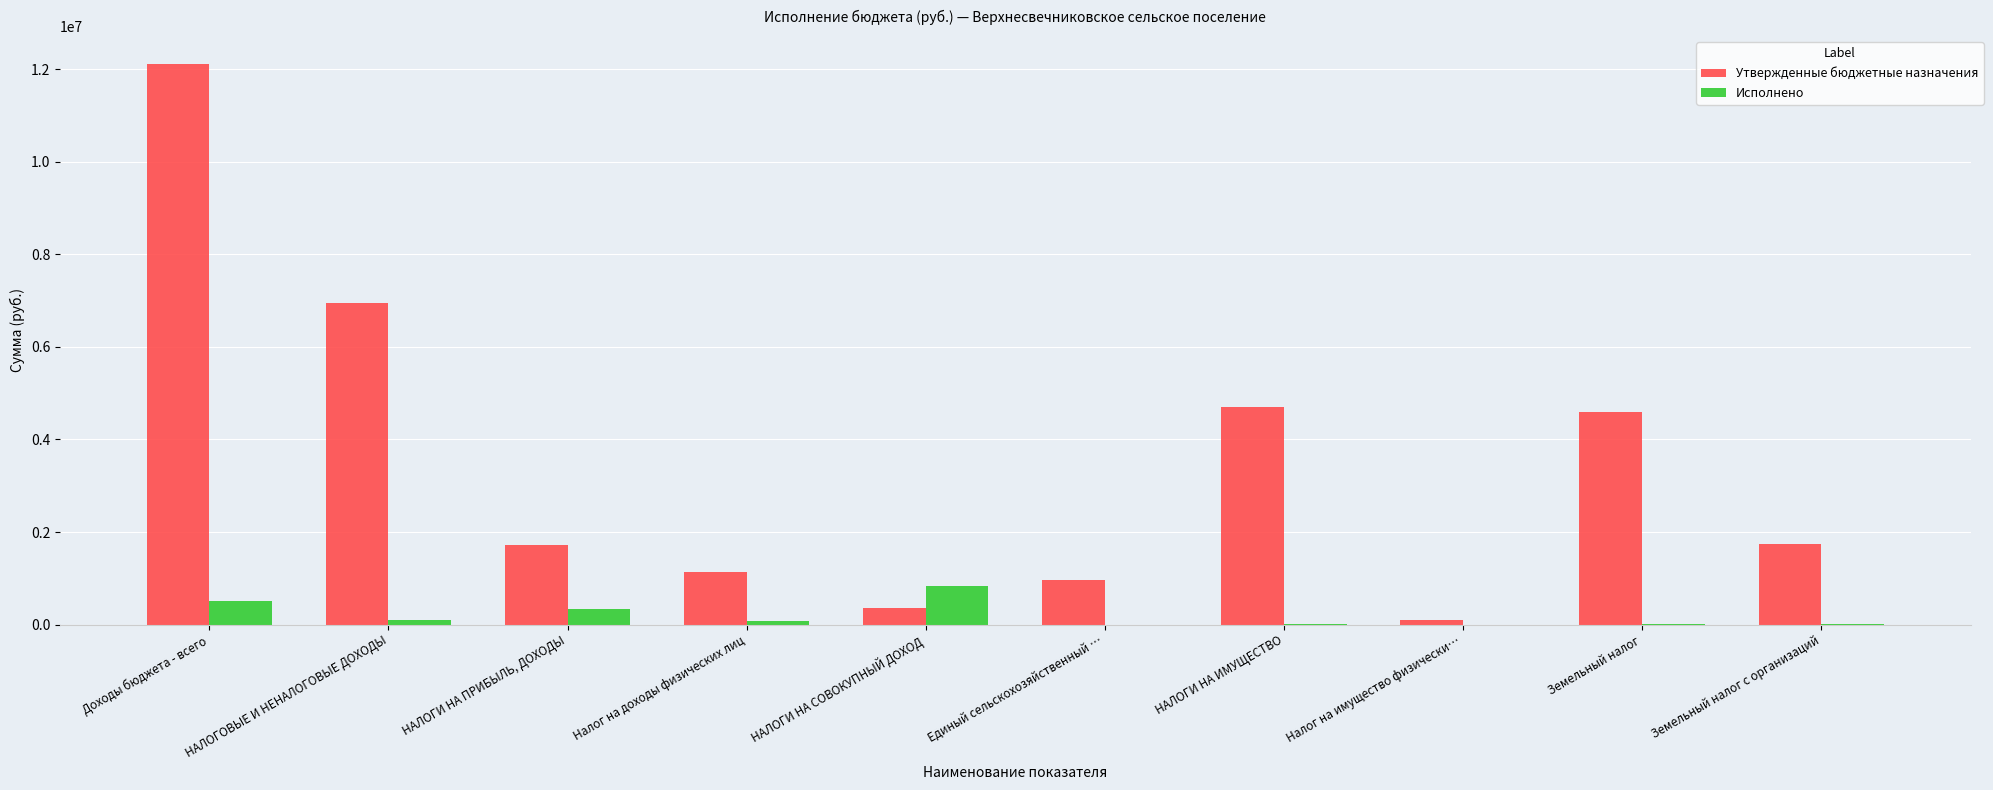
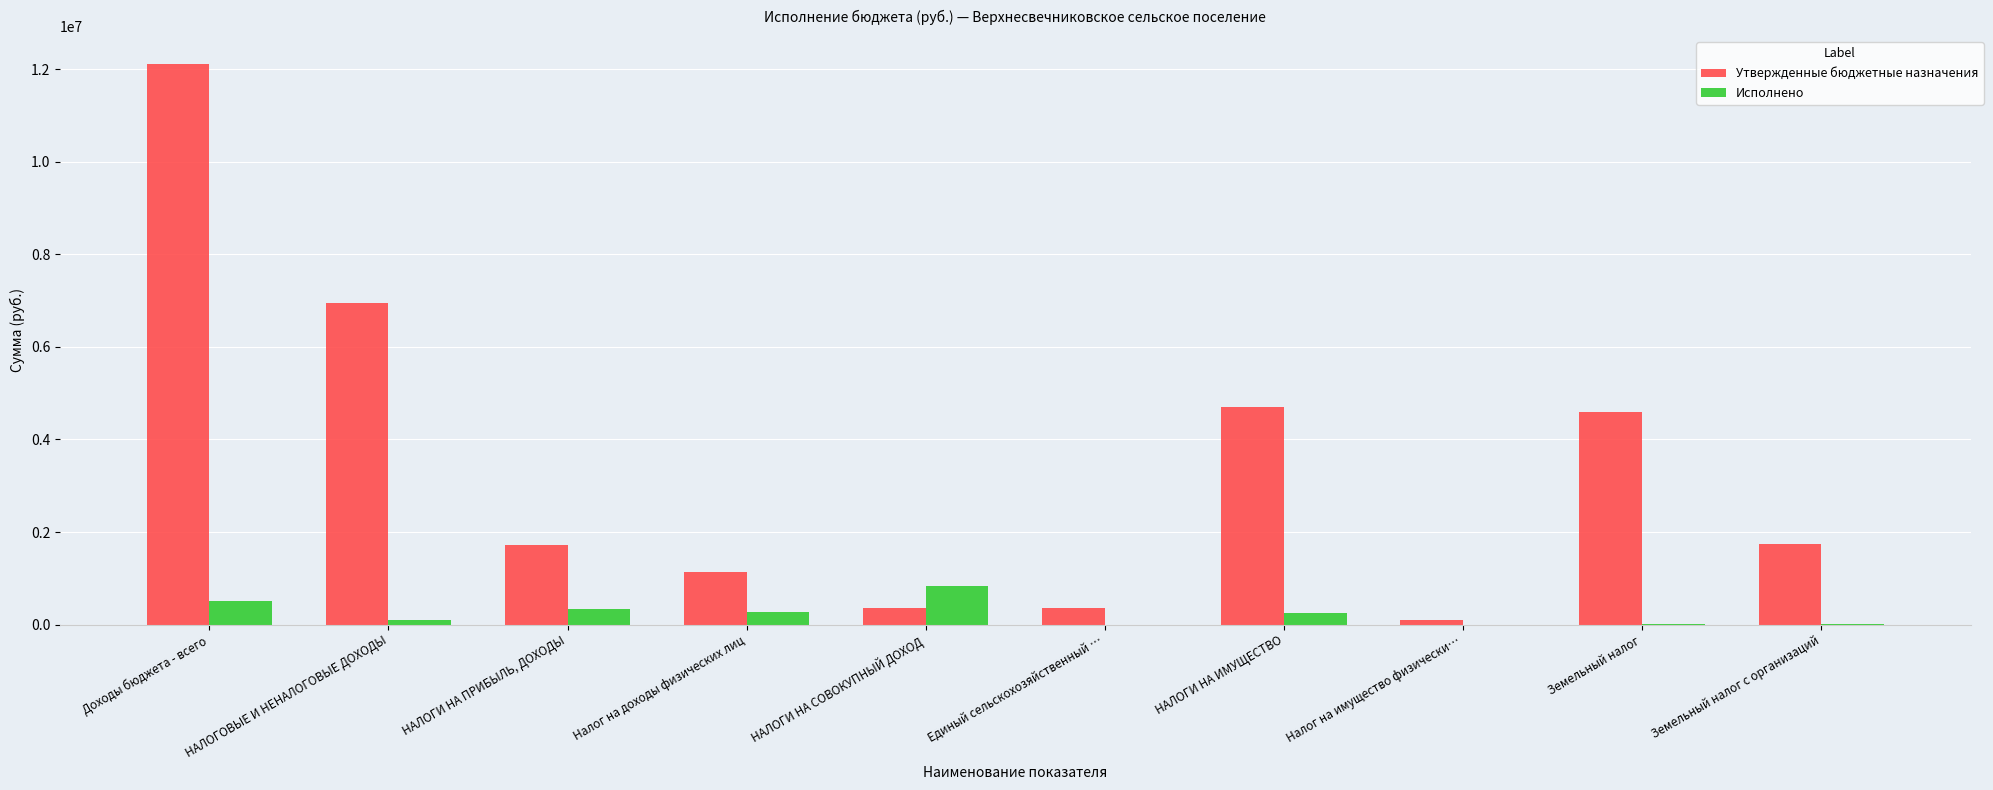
  {
    "Утвержденные бюджетные назначения": {
      "Доходы бюджета - всего": 12100000,
      "НАЛОГОВЫЕ И НЕНАЛОГОВЫЕ ДОХОДЫ": 6900000,
      "НАЛОГИ НА ПРИБЫЛЬ, ДОХОДЫ": 1700000,
      "Налог на доходы физических лиц": 1100000,
      "НАЛОГИ НА СОВОКУПНЫЙ ДОХОД": 400000,
-     "Единый сельскохозяйственный …": 1000000,
+     "Единый сельскохозяйственный …": 400000,
      "НАЛОГИ НА ИМУЩЕСТВО": 4700000,
      "Налог на имущество физически…": 100000,
      "Земельный налог": 4600000,
      "Земельный налог с организаций": 1700000
    },
    "Исполнено": {
      "Доходы бюджета - всего": 500000,
      "НАЛОГОВЫЕ И НЕНАЛОГОВЫЕ ДОХОДЫ": 100000,
      "НАЛОГИ НА ПРИБЫЛЬ, ДОХОДЫ": 300000,
-     "Налог на доходы физических лиц": 100000,
+     "Налог на доходы физических лиц": 300000,
      "НАЛОГИ НА СОВОКУПНЫЙ ДОХОД": 800000,
-     "НАЛОГИ НА ИМУЩЕСТВО": 0
+     "НАЛОГИ НА ИМУЩЕСТВО": 200000
    }
  }
